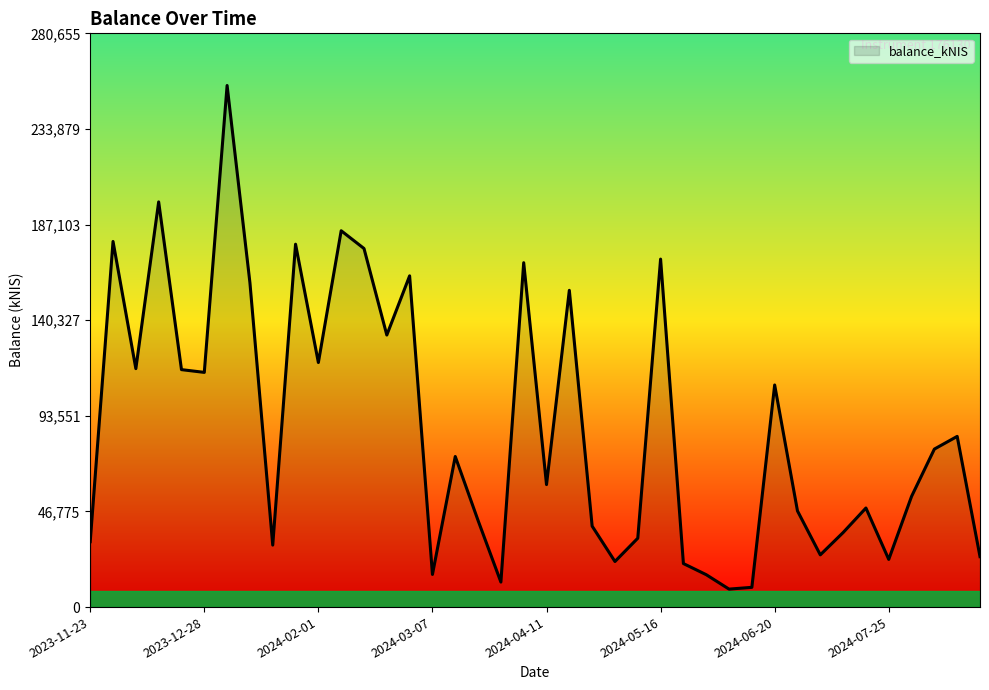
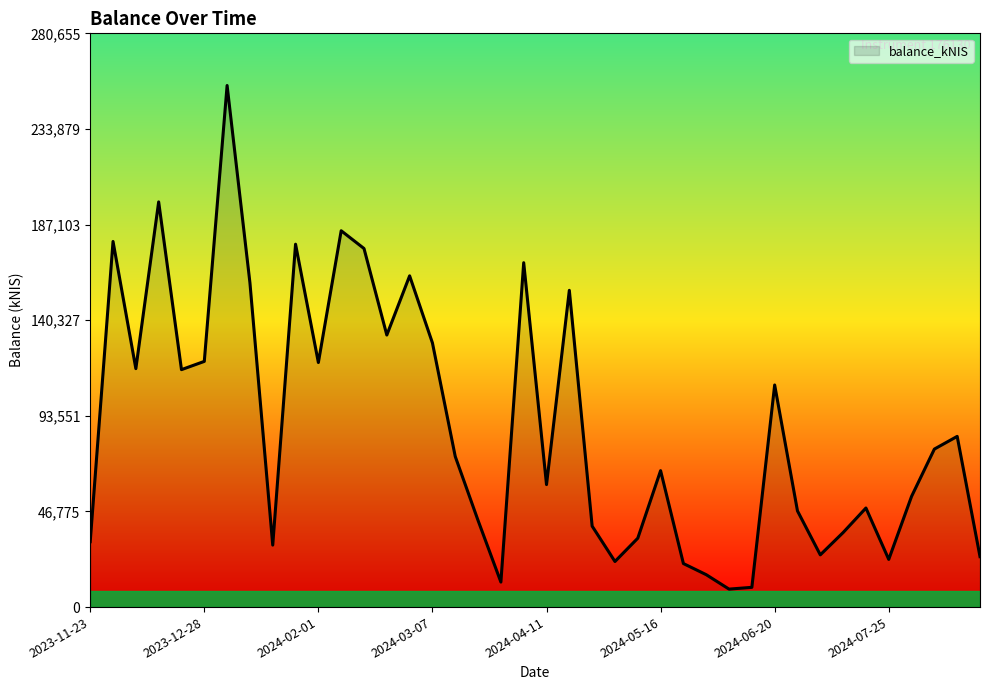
  {
    "2023-11-23": "32,000",
-   "2023-12-28": "115,000",
+   "2023-12-28": "120,000",
    "2024-02-01": "120,000",
-   "2024-03-07": "16,000",
+   "2024-03-07": "129,000",
    "2024-04-11": "60,000",
-   "2024-05-16": "170,000",
+   "2024-05-16": "67,000",
    "2024-06-20": "109,000",
    "2024-07-25": "23,000"
  }
